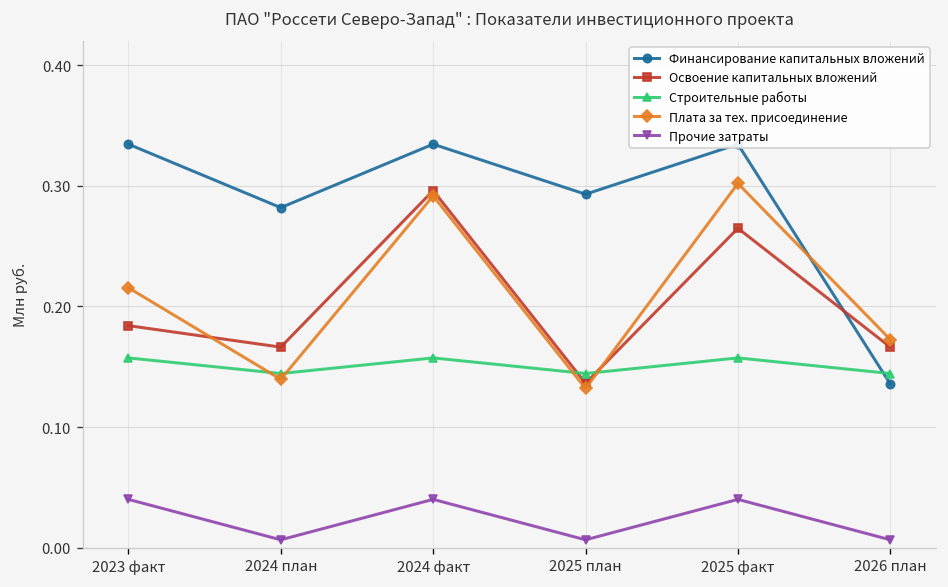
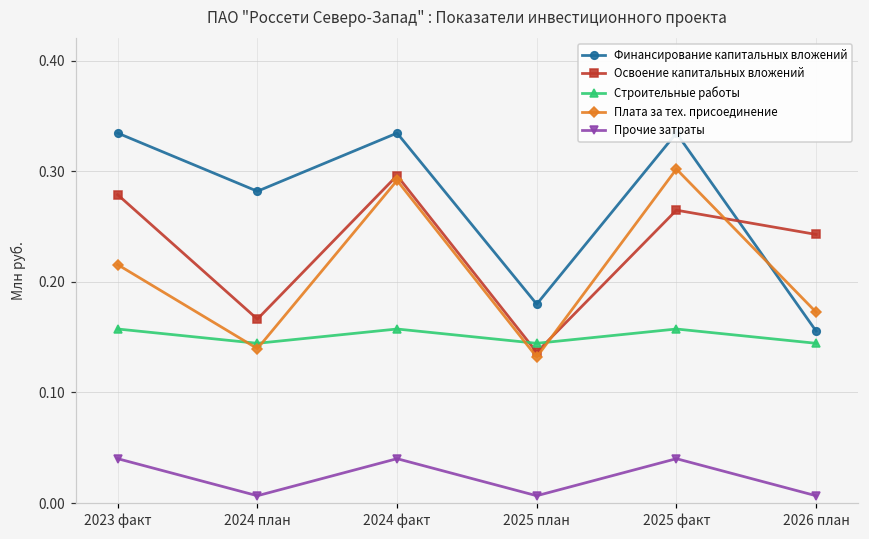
  {
    "Финансирование капитальных вложений": {
      "2023 факт": 0.334,
      "2024 план": 0.282,
      "2024 факт": 0.334,
-     "2025 план": 0.293,
-     "2026 план": 0.136
+     "2025 план": 0.180,
+     "2026 план": 0.155
    },
    "Освоение капитальных вложений": {
-     "2023 факт": 0.184,
+     "2023 факт": 0.279,
      "2024 план": 0.166,
      "2024 факт": 0.296,
      "2025 план": 0.136,
      "2025 факт": 0.265,
-     "2026 план": 0.166
+     "2026 план": 0.243
    },
    "Строительные работы": {
      "2023 факт": 0.157,
      "2024 план": 0.144,
      "2024 факт": 0.157,
      "2025 план": 0.144,
      "2025 факт": 0.157,
      "2026 план": 0.144
    },
    "Плата за тех. присоединение": {
      "2023 факт": 0.215,
      "2024 план": 0.140,
      "2024 факт": 0.292,
      "2025 план": 0.132,
      "2025 факт": 0.302,
      "2026 план": 0.173
    },
    "Прочие затраты": {
      "2023 факт": 0.040,
      "2024 план": 0.007,
      "2024 факт": 0.040,
      "2025 план": 0.007,
      "2025 факт": 0.040,
      "2026 план": 0.007
    }
  }
